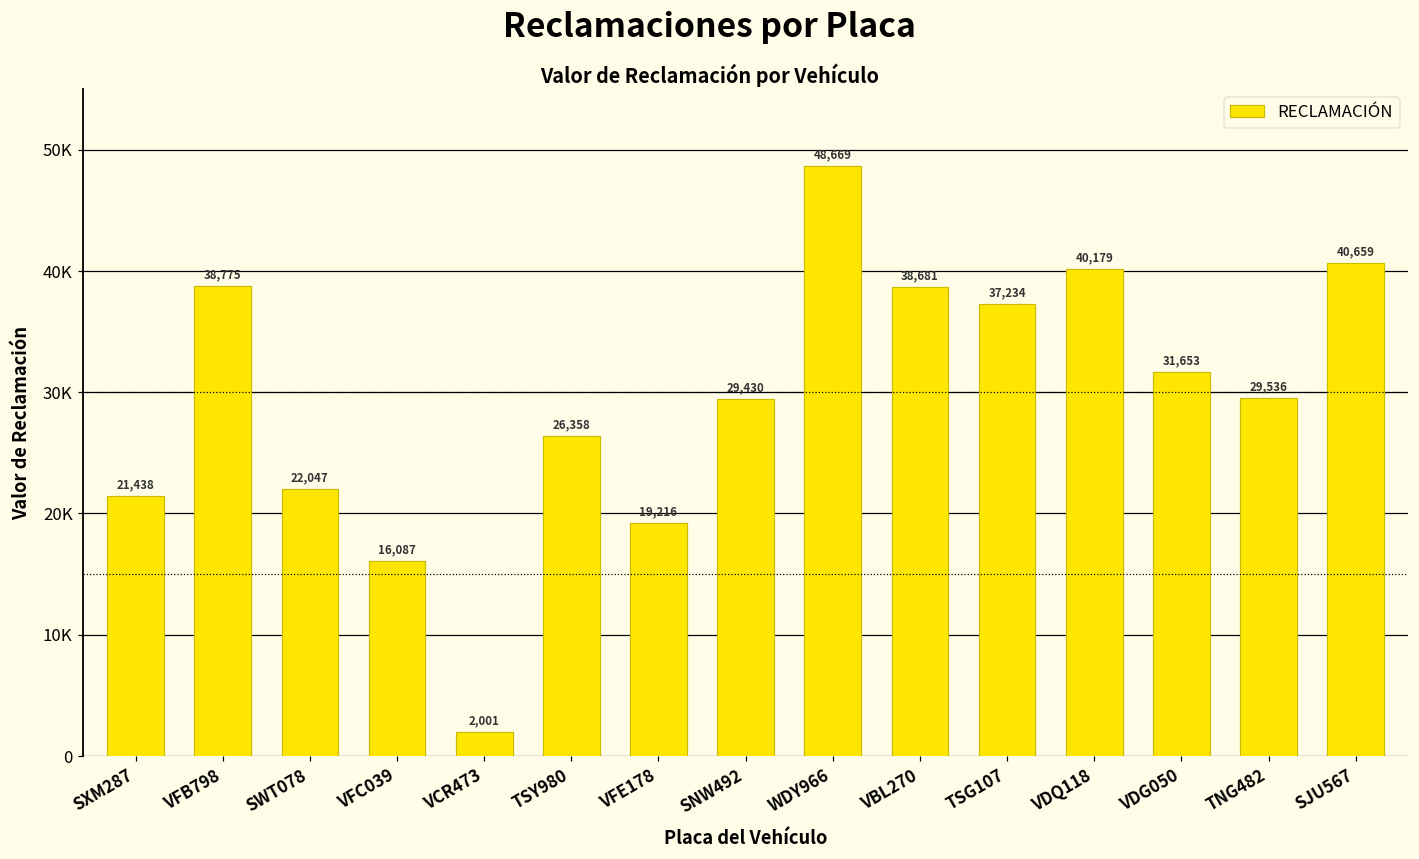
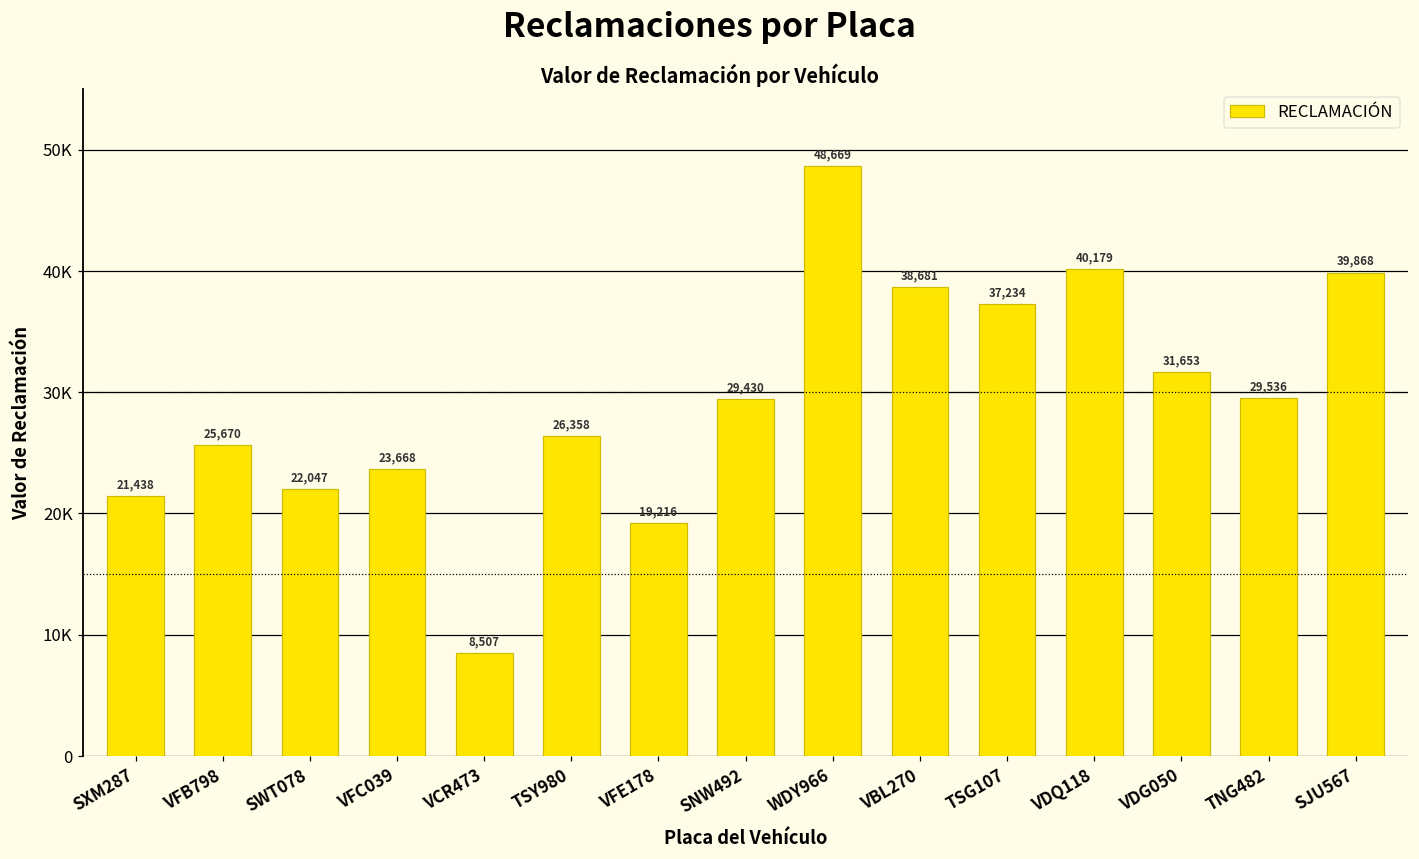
  {
    "SXM287": "21,438",
-   "VFB798": "38,775",
+   "VFB798": "25,670",
    "SWT078": "22,047",
-   "VFC039": "16,087",
-   "VCR473": "2,001",
+   "VFC039": "23,668",
+   "VCR473": "8,507",
    "TSY980": "26,358",
    "VFE178": "19,216",
    "SNW492": "29,430",
    "WDY966": "48,669",
    "VBL270": "38,681",
    "TSG107": "37,234",
    "VDQ118": "40,179",
    "VDG050": "31,653",
    "TNG482": "29,536",
-   "SJU567": "40,659"
+   "SJU567": "39,868"
  }
